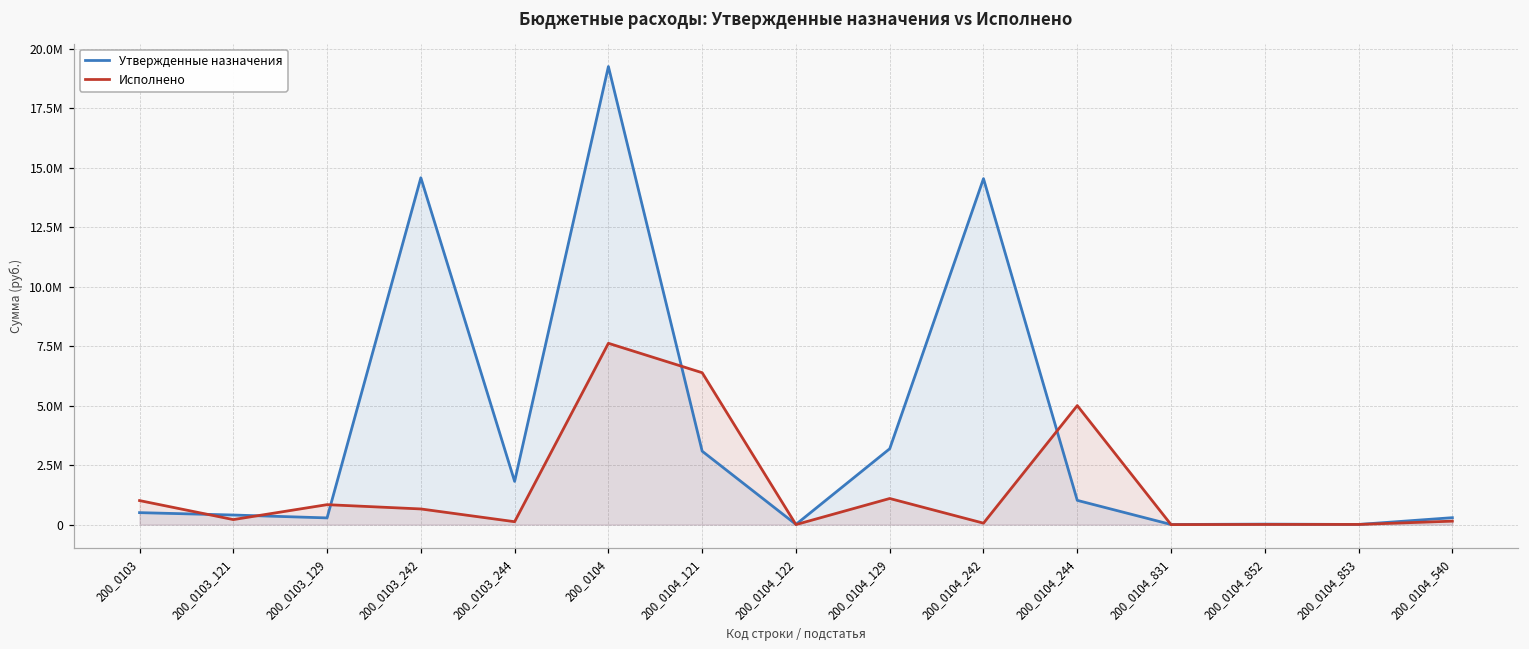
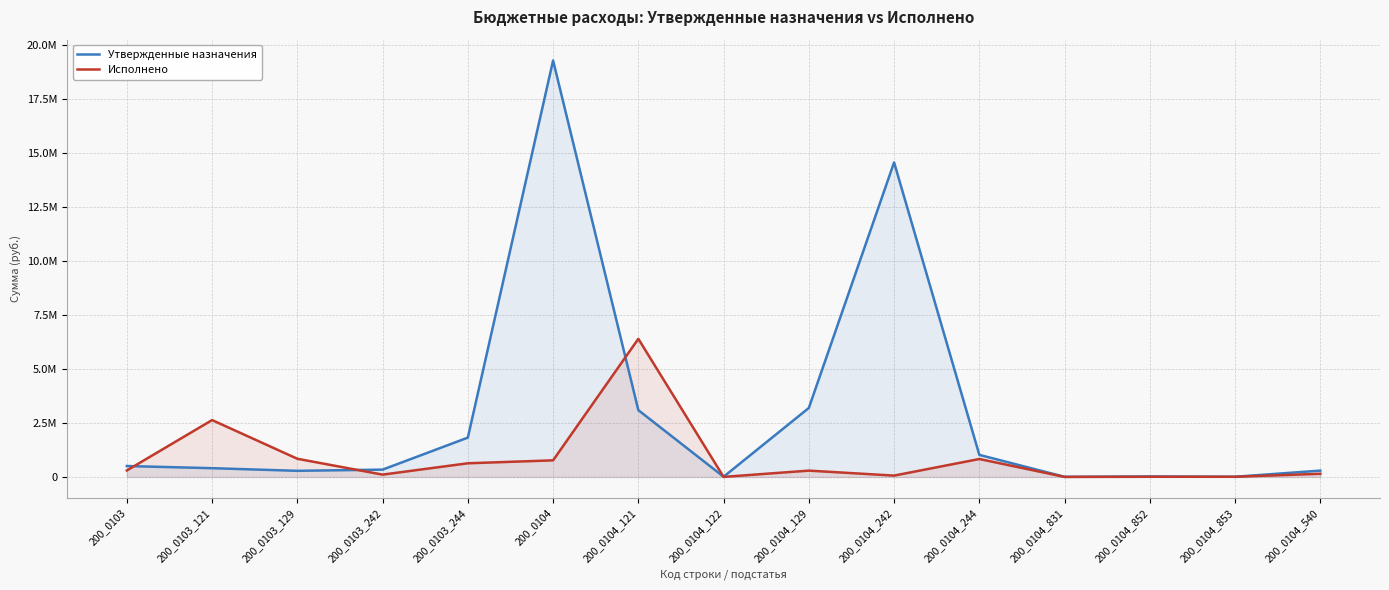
  {
    "Утвержденные назначения": {
      "200_0103": 500000,
      "200_0103_121": 400000,
      "200_0103_129": 300000,
-     "200_0103_242": 14600000,
+     "200_0103_242": 300000,
      "200_0103_244": 1800000,
      "200_0104": 19300000,
      "200_0104_121": 3100000,
      "200_0104_129": 3200000,
      "200_0104_242": 14500000,
      "200_0104_244": 1000000,
      "200_0104_540": 300000
    },
    "Исполнено": {
-     "200_0103": 1000000,
-     "200_0103_121": 200000,
+     "200_0103": 300000,
+     "200_0103_121": 2600000,
      "200_0103_129": 800000,
-     "200_0103_242": 700000,
-     "200_0103_244": 100000,
-     "200_0104": 7600000,
+     "200_0103_242": 100000,
+     "200_0103_244": 600000,
+     "200_0104": 800000,
      "200_0104_121": 6400000,
-     "200_0104_129": 1100000,
+     "200_0104_129": 300000,
      "200_0104_242": 100000,
-     "200_0104_244": 5000000,
+     "200_0104_244": 800000,
      "200_0104_540": 100000
    }
  }
